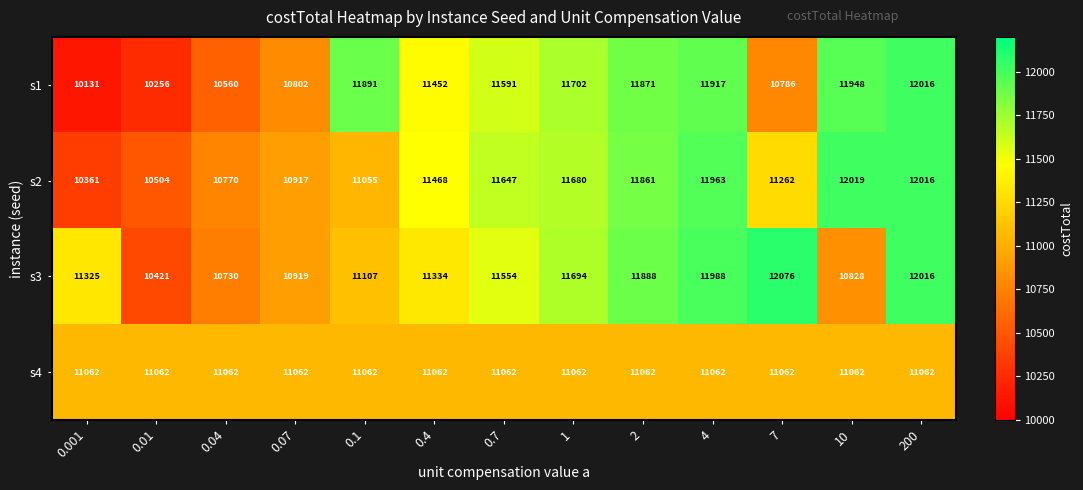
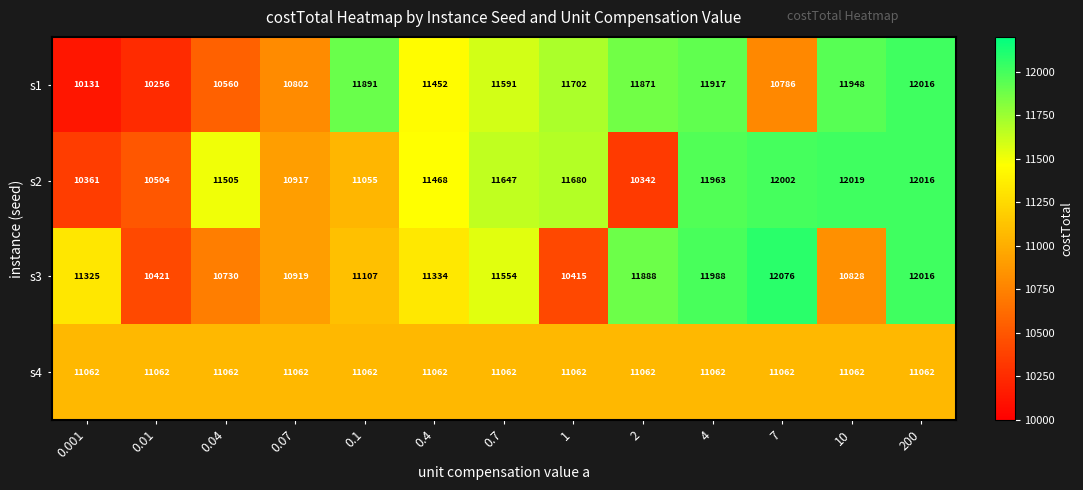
  {
    "s1": {
      "0.001": 10131,
      "0.01": 10256,
      "0.04": 10560,
      "0.07": 10802,
      "0.1": 11891,
      "0.4": 11452,
      "0.7": 11591,
      "1": 11702,
      "2": 11871,
      "4": 11917,
      "7": 10786,
      "10": 11948,
      "200": 12016
    },
    "s2": {
      "0.001": 10361,
      "0.01": 10504,
-     "0.04": 10770,
+     "0.04": 11505,
      "0.07": 10917,
      "0.1": 11055,
      "0.4": 11468,
      "0.7": 11647,
      "1": 11680,
-     "2": 11861,
+     "2": 10342,
      "4": 11963,
-     "7": 11262,
+     "7": 12002,
      "10": 12019,
      "200": 12016
    },
    "s3": {
      "0.001": 11325,
      "0.01": 10421,
      "0.04": 10730,
      "0.07": 10919,
      "0.1": 11107,
      "0.4": 11334,
      "0.7": 11554,
-     "1": 11694,
+     "1": 10415,
      "2": 11888,
      "4": 11988,
      "7": 12076,
      "10": 10828,
      "200": 12016
    },
    "s4": {
      "0.001": 11062,
      "0.01": 11062,
      "0.04": 11062,
      "0.07": 11062,
      "0.1": 11062,
      "0.4": 11062,
      "0.7": 11062,
      "1": 11062,
      "2": 11062,
      "4": 11062,
      "7": 11062,
      "10": 11062,
      "200": 11062
    }
  }
